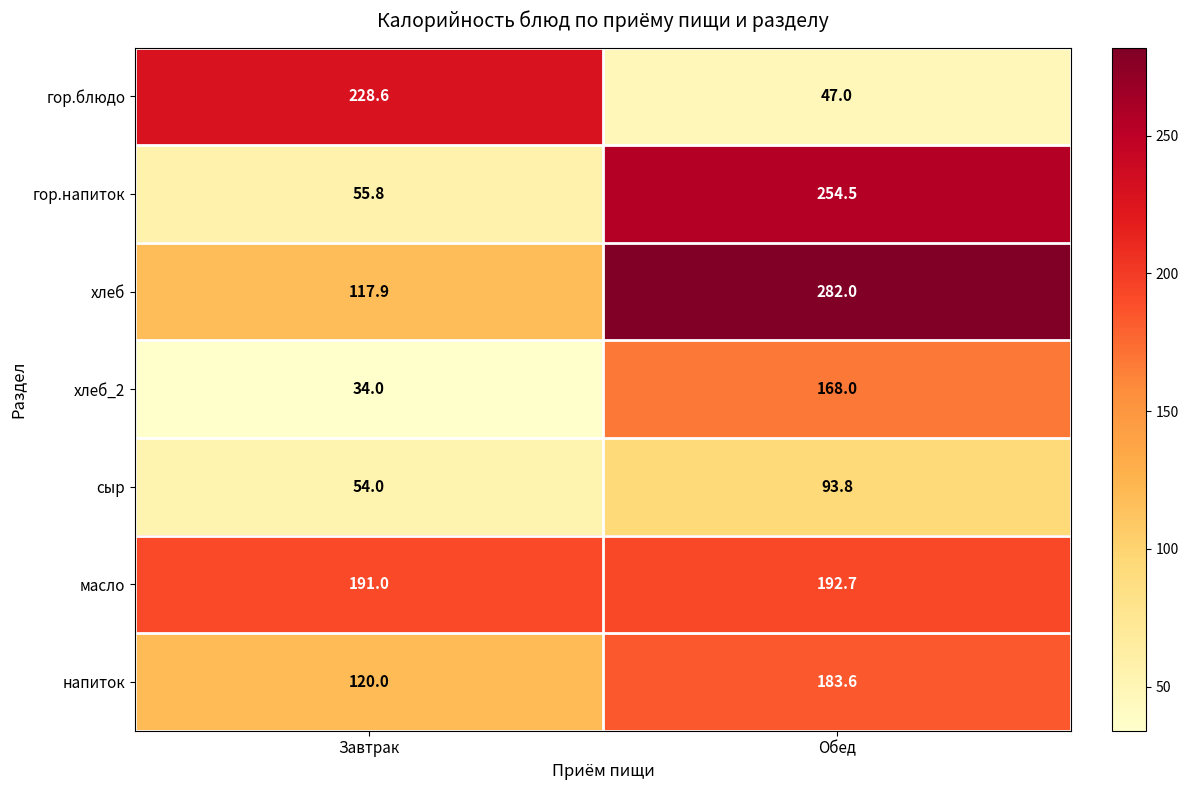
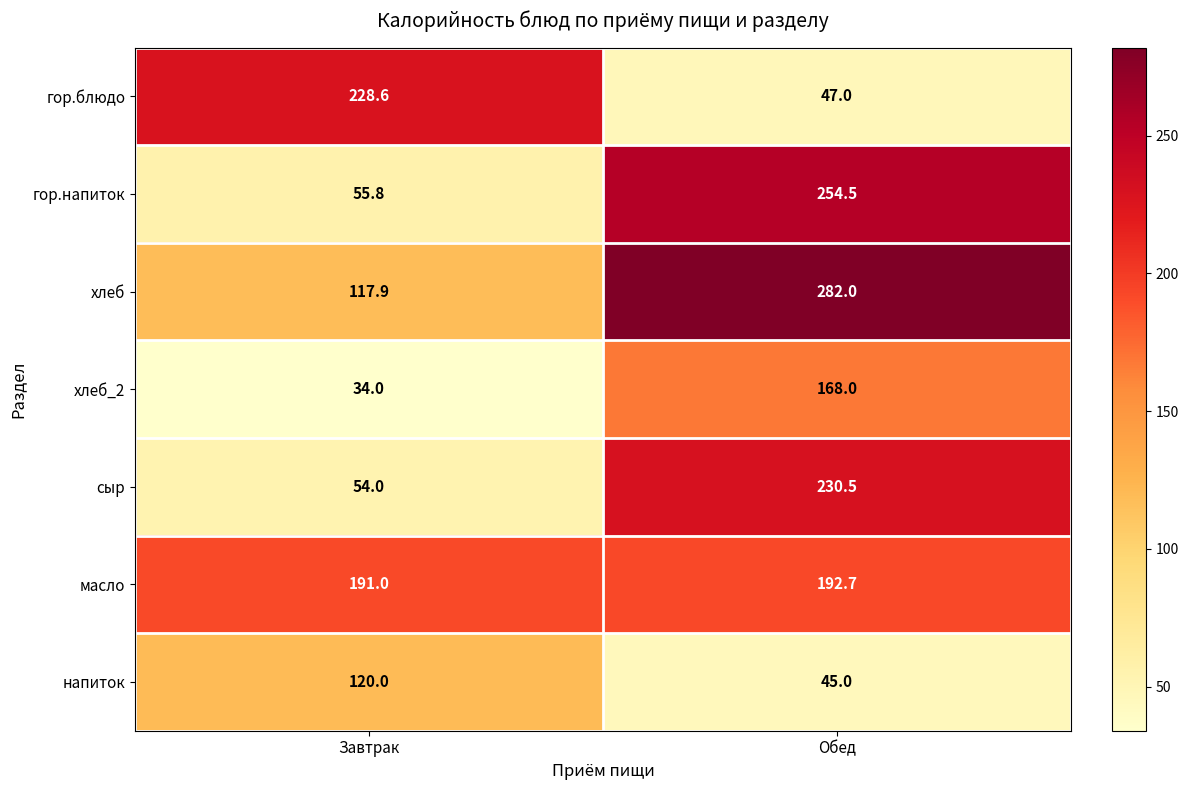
  {
    "гор.блюдо": {
      "Завтрак": 228.6,
      "Обед": 47.0
    },
    "гор.напиток": {
      "Завтрак": 55.8,
      "Обед": 254.5
    },
    "хлеб": {
      "Завтрак": 117.9,
      "Обед": 282.0
    },
    "хлеб_2": {
      "Завтрак": 34.0,
      "Обед": 168.0
    },
    "сыр": {
      "Завтрак": 54.0,
-     "Обед": 93.8
+     "Обед": 230.5
    },
    "масло": {
      "Завтрак": 191.0,
      "Обед": 192.7
    },
    "напиток": {
      "Завтрак": 120.0,
-     "Обед": 183.6
+     "Обед": 45.0
    }
  }
